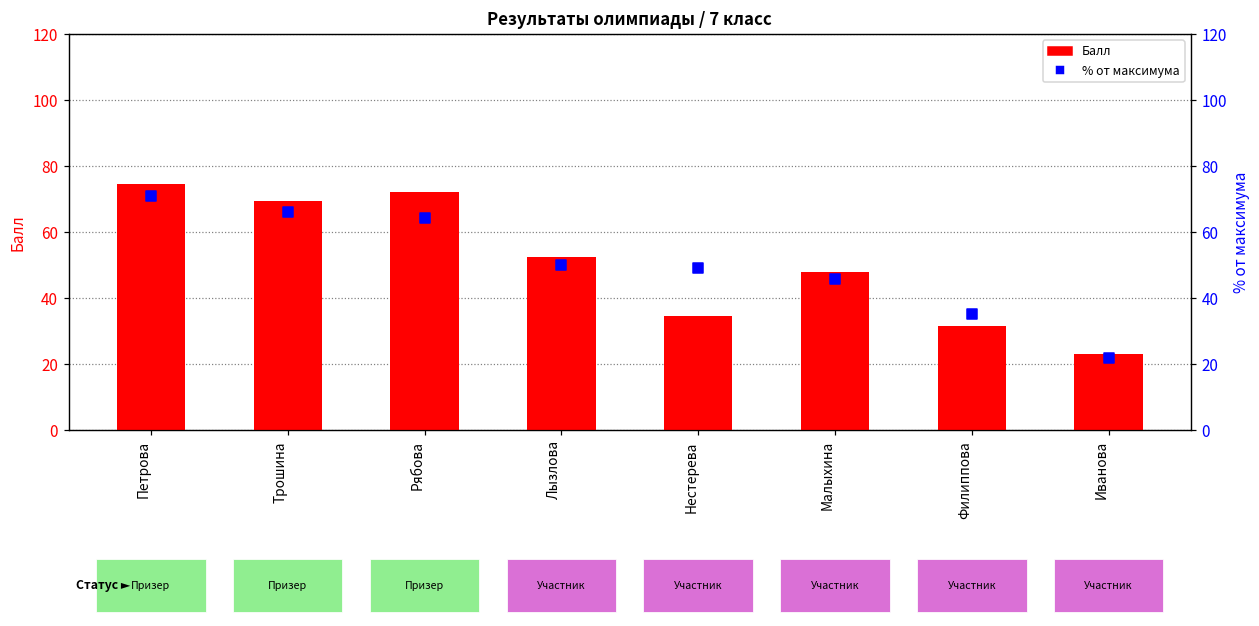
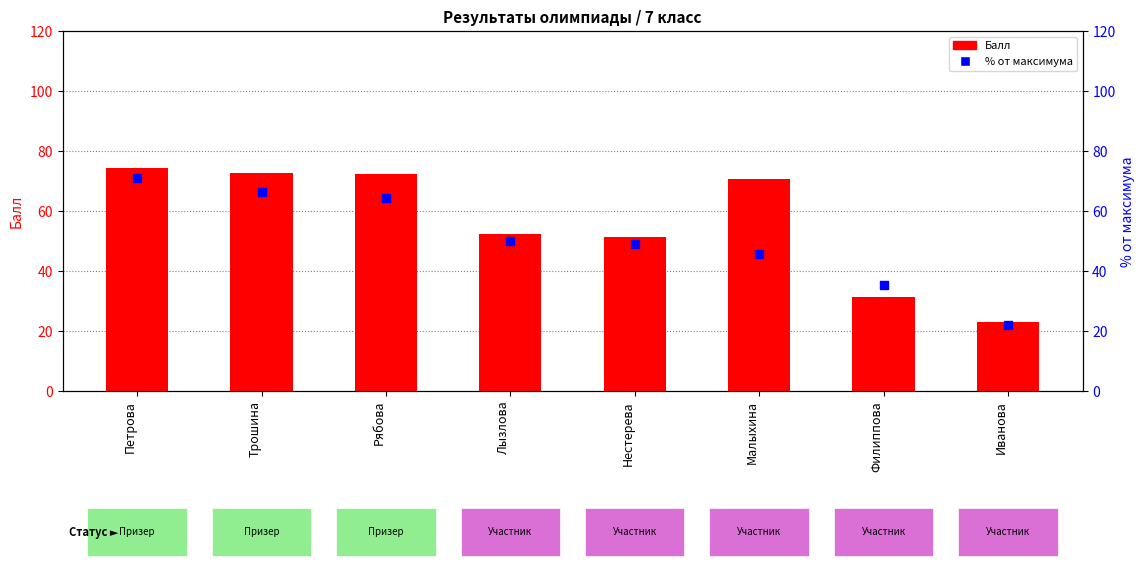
  {
    "Балл": {
      "Петрова": 75,
-     "Трошина": 70,
+     "Трошина": 73,
      "Рябова": 72,
      "Лызлова": 53,
-     "Нестерева": 35,
-     "Малыхина": 48,
+     "Нестерева": 52,
+     "Малыхина": 71,
      "Филиппова": 32,
      "Иванова": 23
    }
  }
